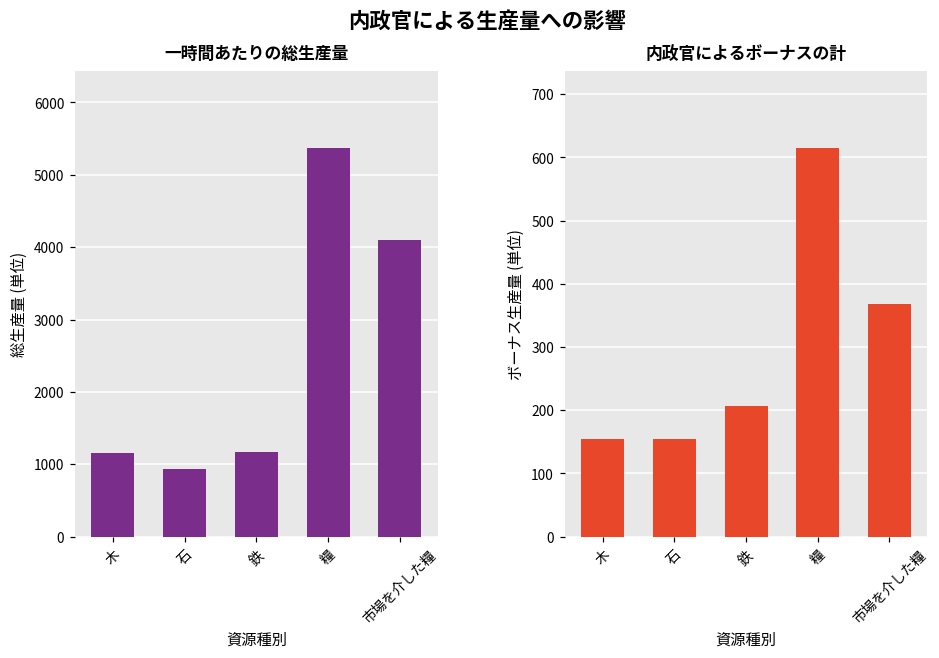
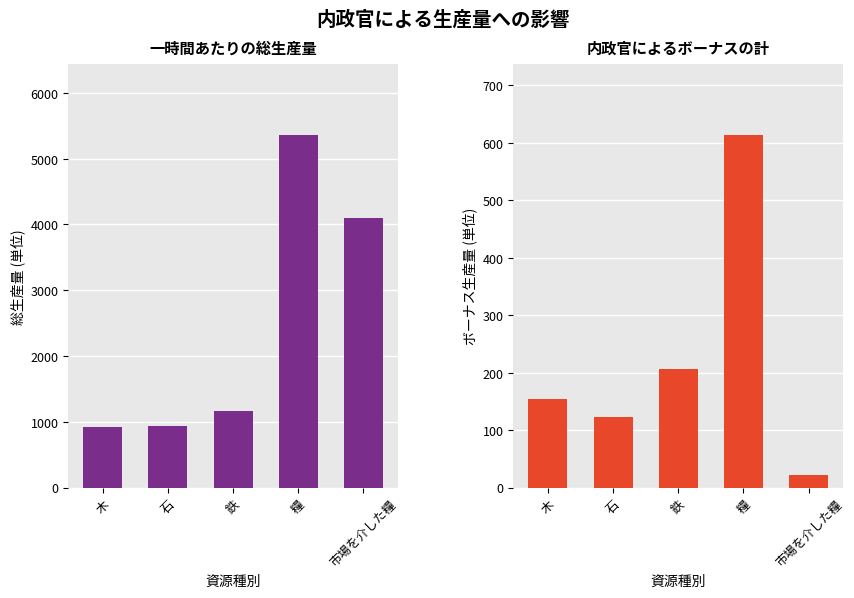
  {
    "一時間あたりの総生産量": {
-     "木": 1200,
+     "木": 900,
      "石": 900,
      "鉄": 1200,
      "糧": 5400,
      "市場を介した糧": 4100
    },
    "内政官によるボーナスの計": {
      "木": 160,
-     "石": 160,
+     "石": 120,
      "鉄": 210,
      "糧": 610,
-     "市場を介した糧": 370
+     "市場を介した糧": 20
    }
  }
